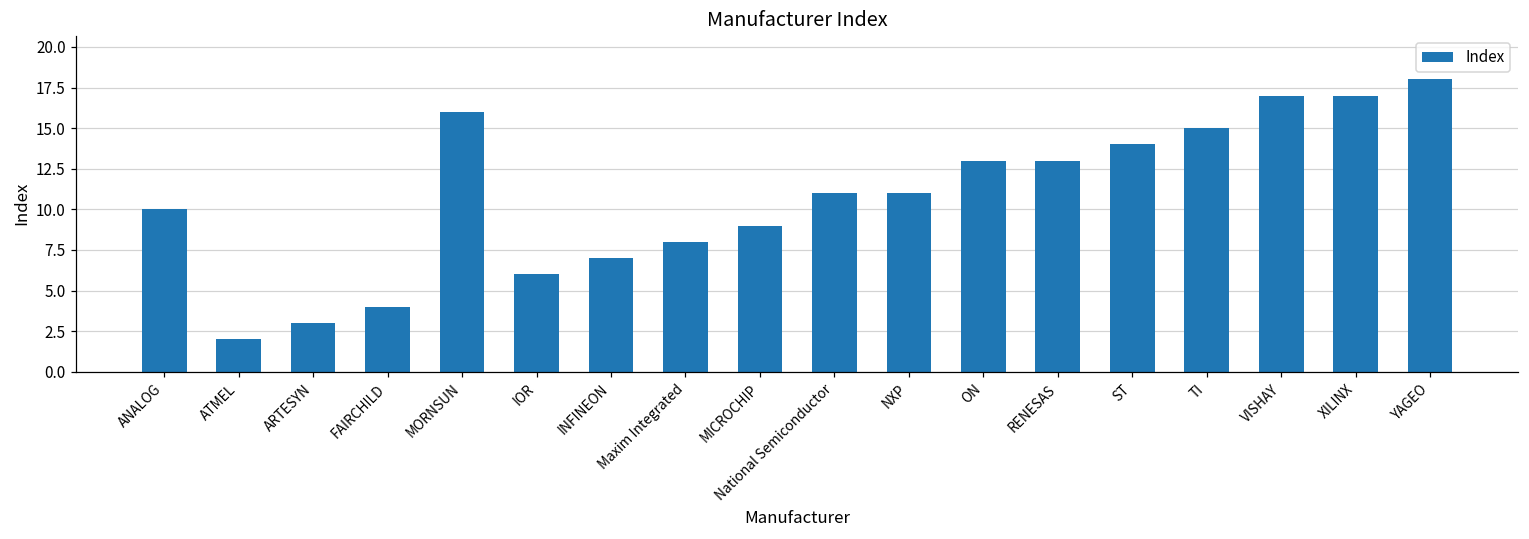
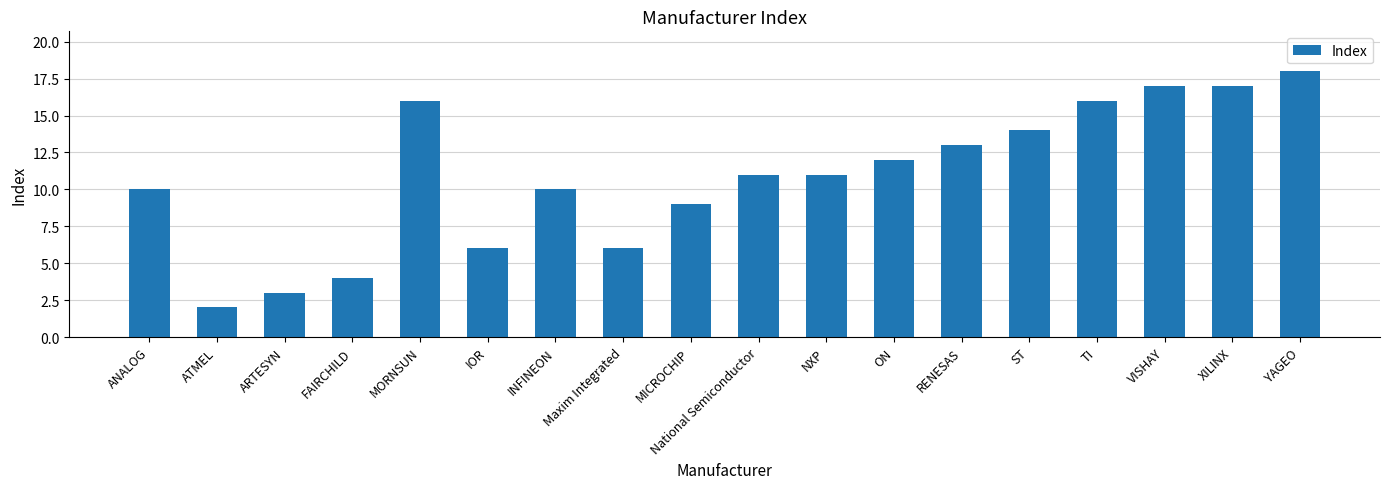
  {
    "ANALOG": 10,
    "ATMEL": 2,
    "ARTESYN": 3,
    "FAIRCHILD": 4,
    "MORNSUN": 16,
    "IOR": 6,
-   "INFINEON": 7,
-   "Maxim Integrated": 8,
+   "INFINEON": 10,
+   "Maxim Integrated": 6,
    "MICROCHIP": 9,
    "National Semiconductor": 11,
    "NXP": 11,
-   "ON": 13,
+   "ON": 12,
    "RENESAS": 13,
    "ST": 14,
-   "TI": 15,
+   "TI": 16,
    "VISHAY": 17,
    "XILINX": 17,
    "YAGEO": 18
  }
